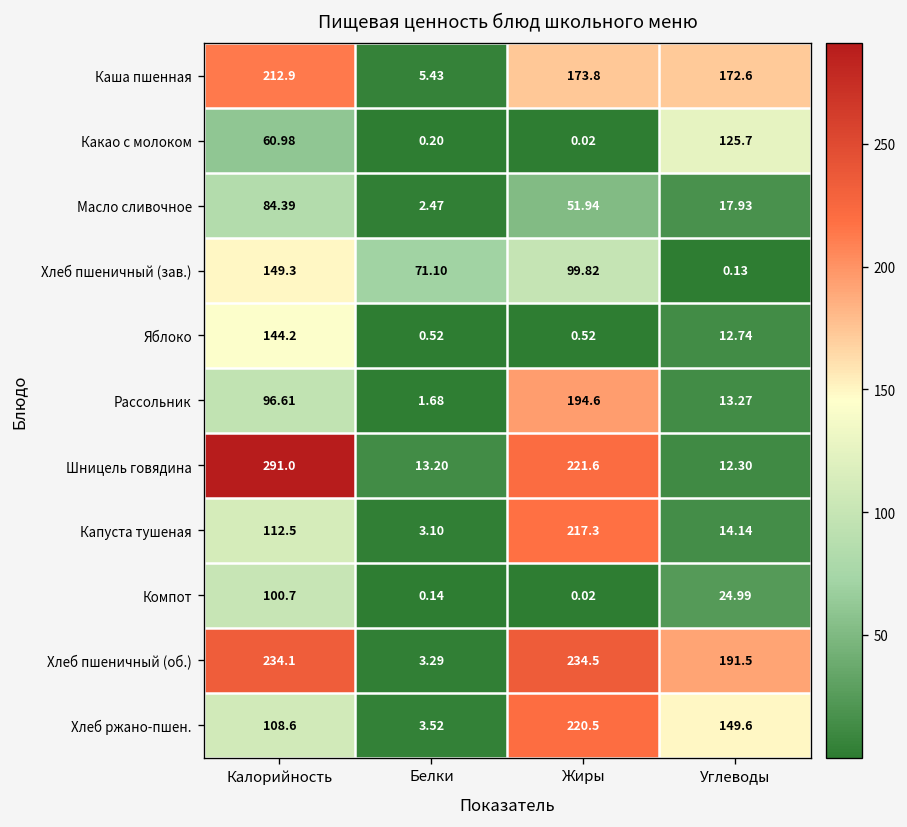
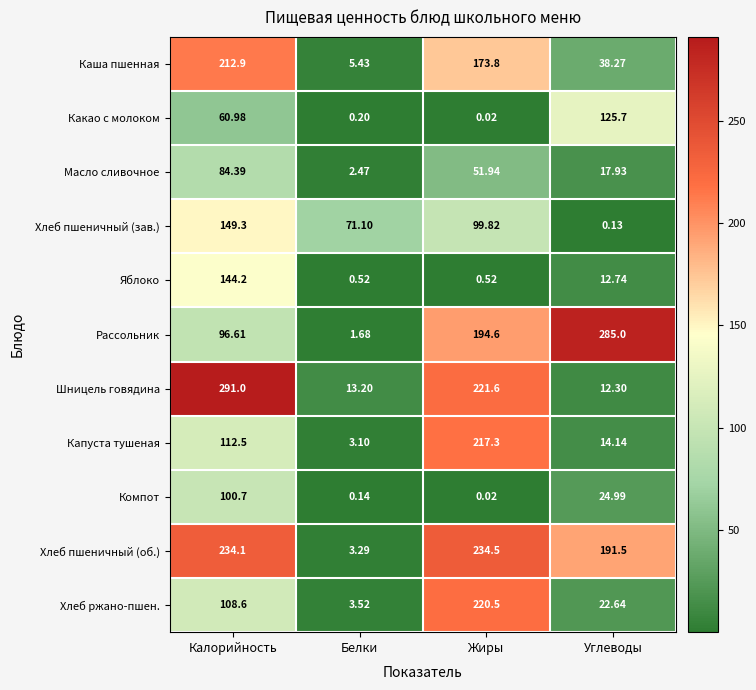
  {
    "Каша пшенная": {
      "Калорийность": 212.9,
      "Белки": 5.43,
      "Жиры": 173.8,
-     "Углеводы": 172.6
+     "Углеводы": 38.27
    },
    "Какао с молоком": {
      "Калорийность": 60.98,
      "Белки": 0.20,
      "Жиры": 0.02,
      "Углеводы": 125.7
    },
    "Масло сливочное": {
      "Калорийность": 84.39,
      "Белки": 2.47,
      "Жиры": 51.94,
      "Углеводы": 17.93
    },
    "Хлеб пшеничный (зав.)": {
      "Калорийность": 149.3,
      "Белки": 71.10,
      "Жиры": 99.82,
      "Углеводы": 0.13
    },
    "Яблоко": {
      "Калорийность": 144.2,
      "Белки": 0.52,
      "Жиры": 0.52,
      "Углеводы": 12.74
    },
    "Рассольник": {
      "Калорийность": 96.61,
      "Белки": 1.68,
      "Жиры": 194.6,
-     "Углеводы": 13.27
+     "Углеводы": 285.0
    },
    "Шницель говядина": {
      "Калорийность": 291.0,
      "Белки": 13.20,
      "Жиры": 221.6,
      "Углеводы": 12.30
    },
    "Капуста тушеная": {
      "Калорийность": 112.5,
      "Белки": 3.10,
      "Жиры": 217.3,
      "Углеводы": 14.14
    },
    "Компот": {
      "Калорийность": 100.7,
      "Белки": 0.14,
      "Жиры": 0.02,
      "Углеводы": 24.99
    },
    "Хлеб пшеничный (об.)": {
      "Калорийность": 234.1,
      "Белки": 3.29,
      "Жиры": 234.5,
      "Углеводы": 191.5
    },
    "Хлеб ржано-пшен.": {
      "Калорийность": 108.6,
      "Белки": 3.52,
      "Жиры": 220.5,
-     "Углеводы": 149.6
+     "Углеводы": 22.64
    }
  }
